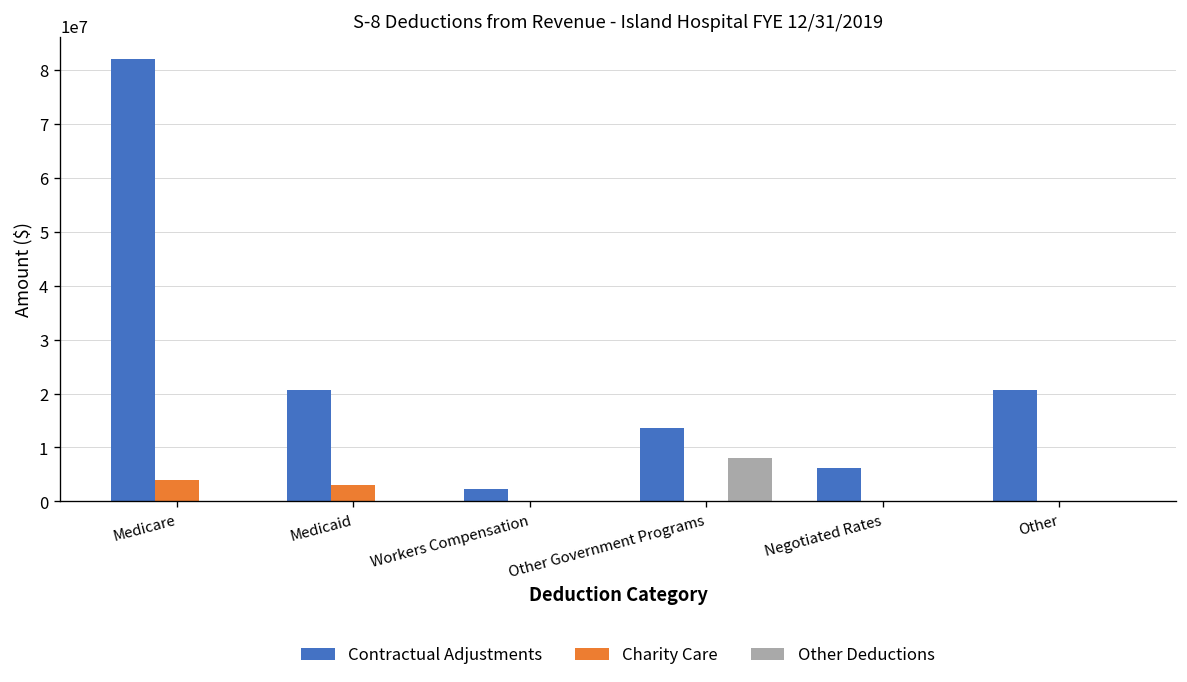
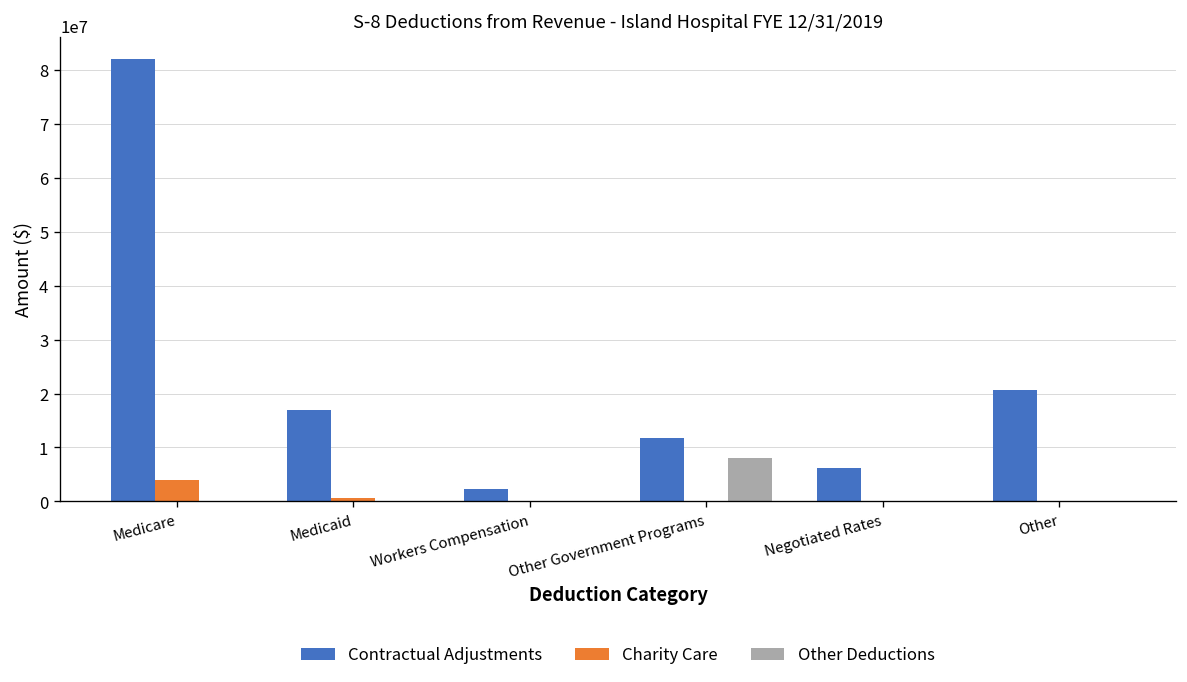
  {
    "Contractual Adjustments": {
      "Medicare": 82000000,
-     "Medicaid": 21000000,
+     "Medicaid": 17000000,
      "Workers Compensation": 2000000,
-     "Other Government Programs": 14000000,
+     "Other Government Programs": 12000000,
      "Negotiated Rates": 6000000,
      "Other": 21000000
    },
    "Charity Care": {
      "Medicare": 4000000,
-     "Medicaid": 3000000,
+     "Medicaid": 1000000,
      "Workers Compensation": 0,
      "Other Government Programs": 0,
      "Negotiated Rates": 0,
      "Other": 0
    },
    "Other Deductions": {
      "Medicare": 0,
      "Medicaid": 0,
      "Workers Compensation": 0,
      "Other Government Programs": 8000000,
      "Negotiated Rates": 0,
      "Other": 0
    }
  }
